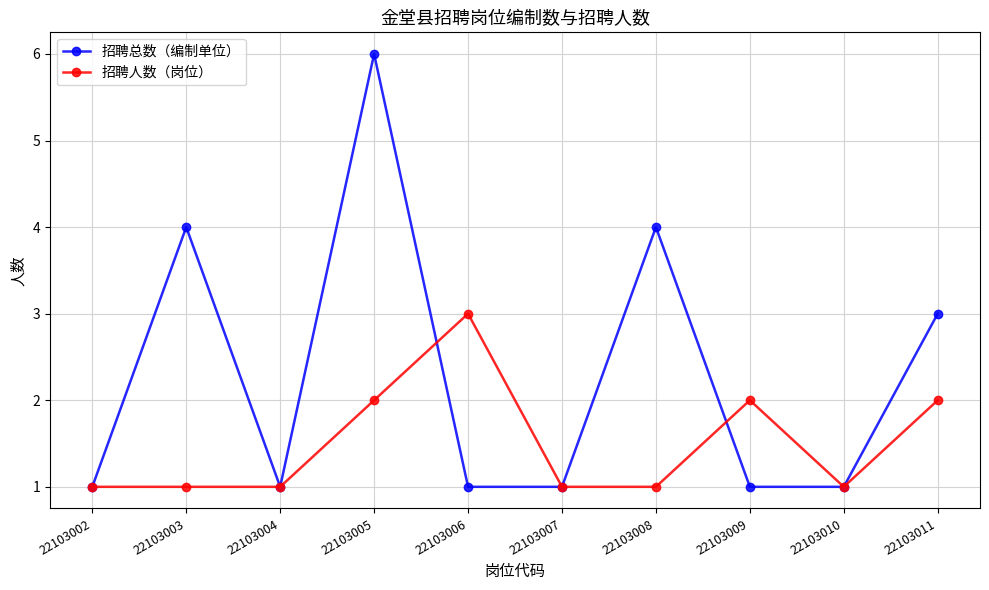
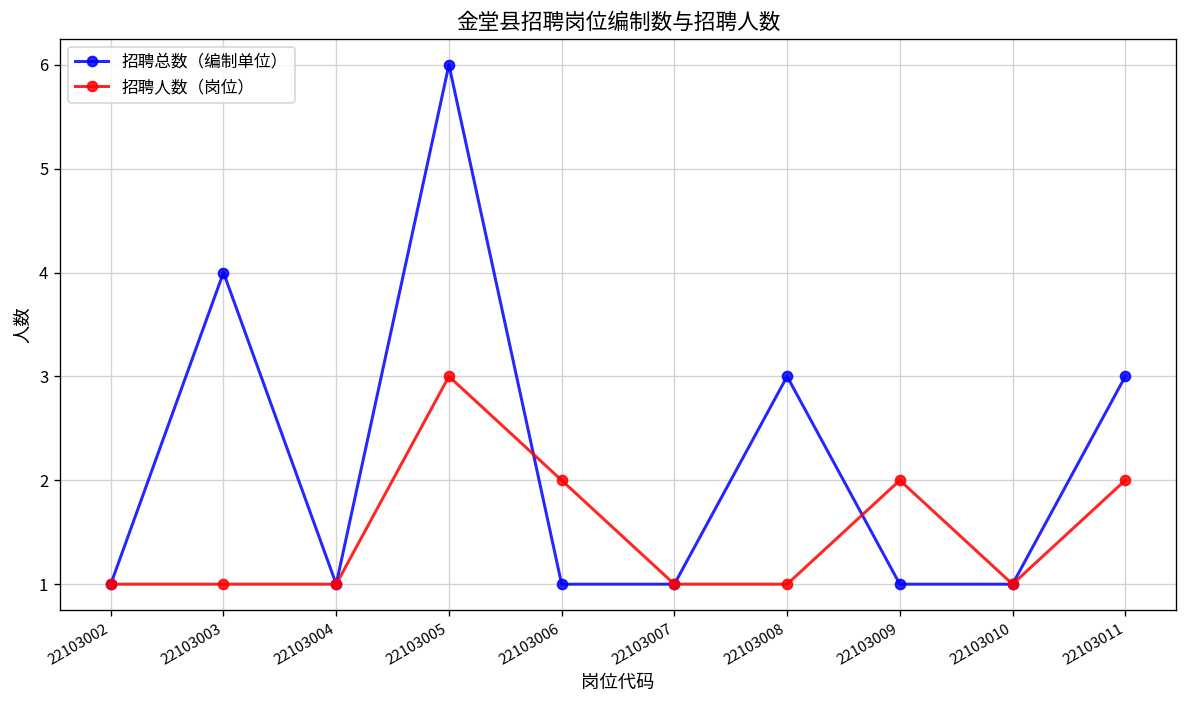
  {
    "招聘总数（编制单位）": {
      "22103003": 4,
      "22103005": 6,
      "22103006": 1,
-     "22103008": 4,
+     "22103008": 3,
      "22103009": 1,
      "22103011": 3
    },
    "招聘人数（岗位）": {
      "22103003": 1,
-     "22103005": 2,
-     "22103006": 3,
+     "22103005": 3,
+     "22103006": 2,
      "22103008": 1,
      "22103009": 2,
      "22103011": 2
    }
  }
